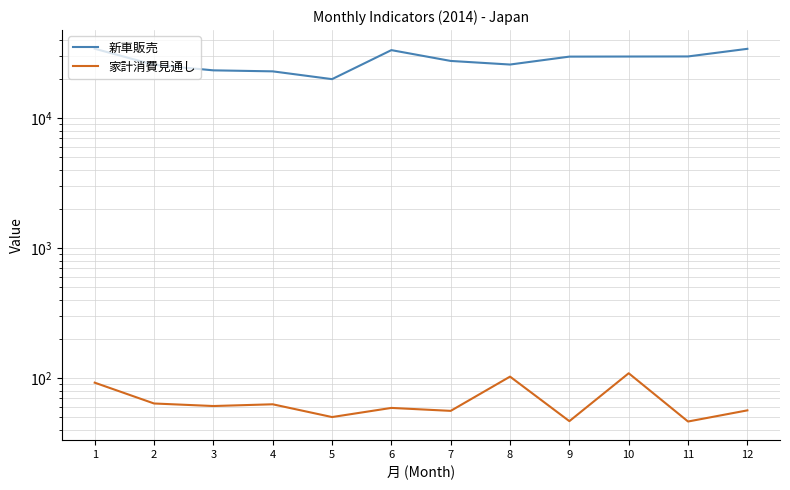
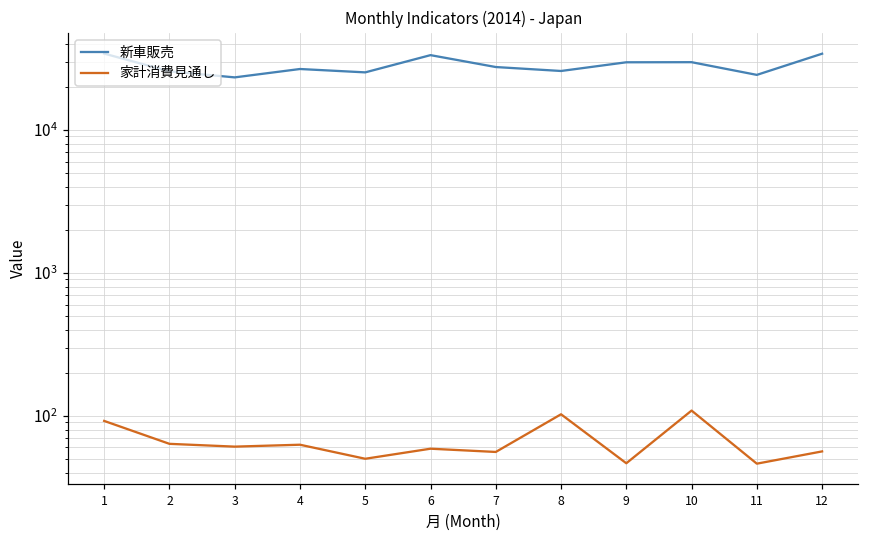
  {
    "新車販売": {
      "3": 23000,
-     "4": 23000,
-     "5": 20000,
+     "4": 27000,
+     "5": 25000,
      "6": 33000,
      "7": 28000,
      "8": 26000,
      "9": 30000,
      "10": 30000,
-     "11": 30000,
+     "11": 24000,
      "12": 34000
    },
    "家計消費見通し": {
      "1": 90,
      "2": 60,
      "3": 60,
      "4": 60,
      "5": 50,
      "6": 60,
      "7": 56,
      "8": 100,
      "9": 47,
      "10": 110,
      "11": 46,
      "12": 56
    }
  }
